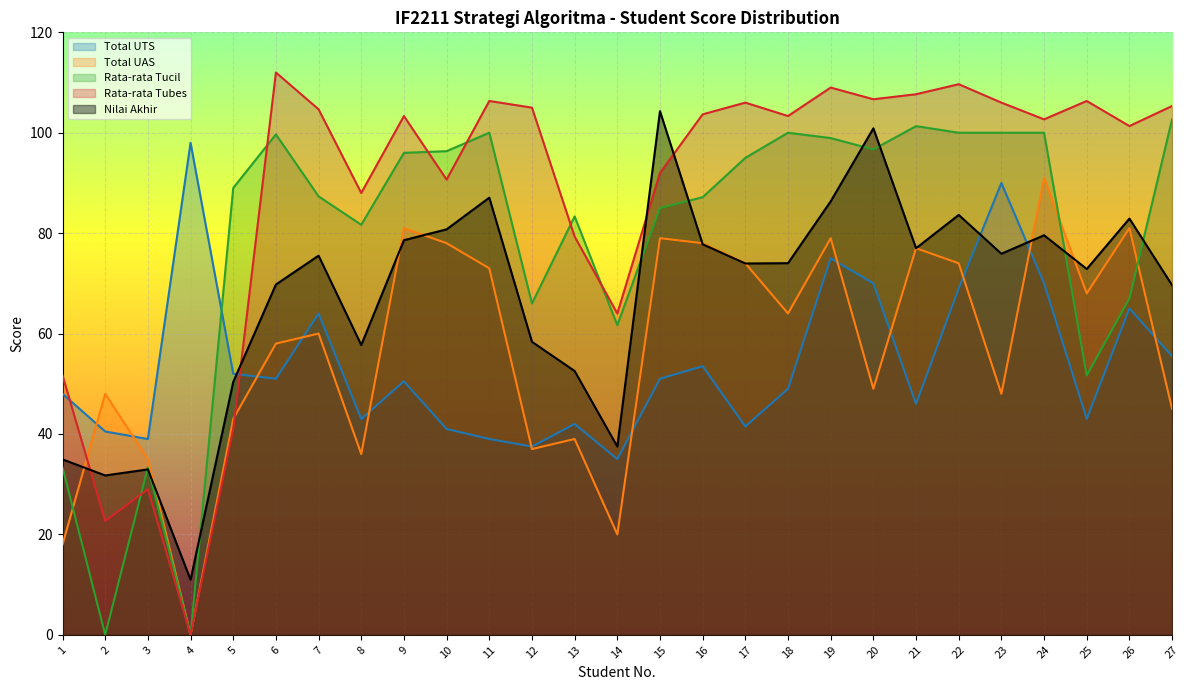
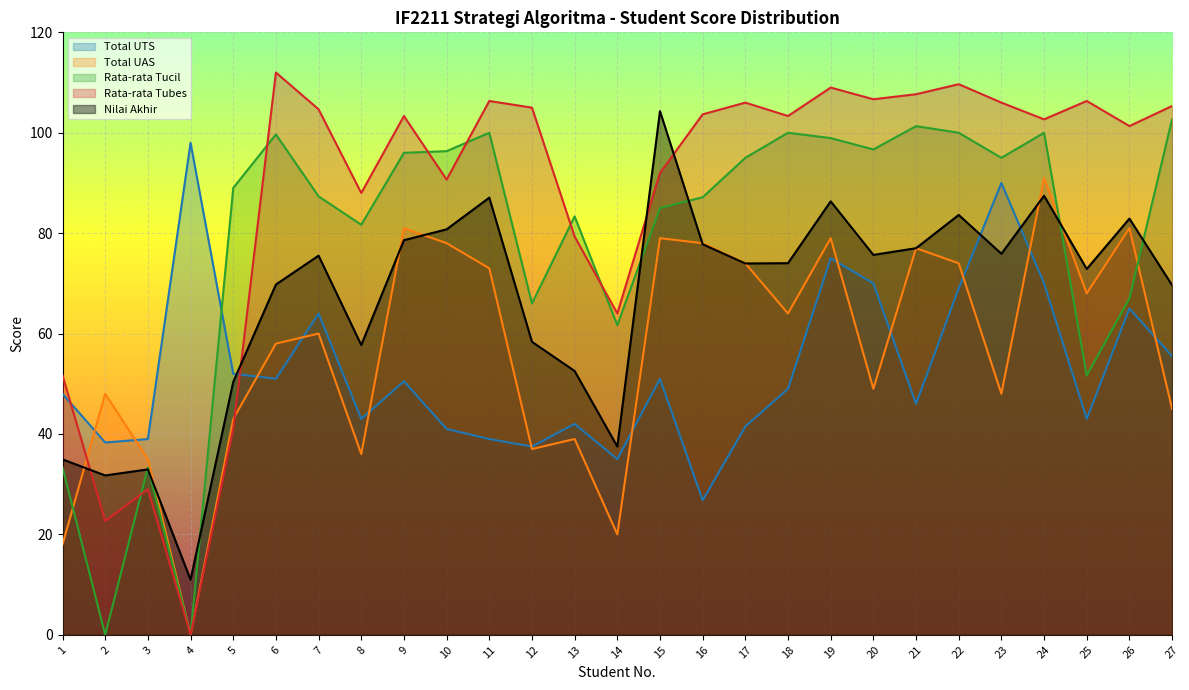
  {
    "Total UTS": {
      "1": 48,
-     "2": 41,
+     "2": 38,
      "3": 39,
      "4": 98,
      "5": 52,
      "6": 51,
      "7": 64,
      "8": 43,
      "9": 51,
      "10": 41,
      "11": 39,
      "13": 42,
      "14": 35,
      "15": 51,
-     "16": 54,
+     "16": 27,
      "17": 42,
      "18": 49,
      "19": 75,
      "20": 70,
      "21": 46,
      "22": 69,
      "23": 90,
      "24": 70,
      "25": 43,
      "26": 65,
      "27": 56
    },
    "Rata-rata Tucil": {
      "1": 33,
      "2": 0,
      "5": 89,
      "6": 100,
      "7": 87,
      "8": 82,
      "9": 96,
      "10": 96,
      "11": 100,
      "12": 66,
      "13": 83,
      "14": 62,
      "15": 85,
      "16": 87,
      "17": 95,
      "18": 100,
      "19": 99,
      "20": 97,
      "21": 101,
      "22": 100,
-     "23": 100,
+     "23": 95,
      "24": 100,
      "25": 52,
      "26": 67,
      "27": 103
    },
    "Nilai Akhir": {
      "1": 35,
      "2": 32,
      "4": 11,
      "5": 50,
      "6": 70,
      "7": 76,
      "8": 58,
      "9": 79,
      "10": 81,
      "11": 87,
      "12": 58,
      "13": 53,
      "14": 38,
      "15": 104,
      "18": 74,
      "19": 86,
-     "20": 101,
+     "20": 76,
      "22": 84,
      "23": 76,
-     "24": 80,
+     "24": 87,
      "25": 73,
      "26": 83,
      "27": 70
    }
  }
